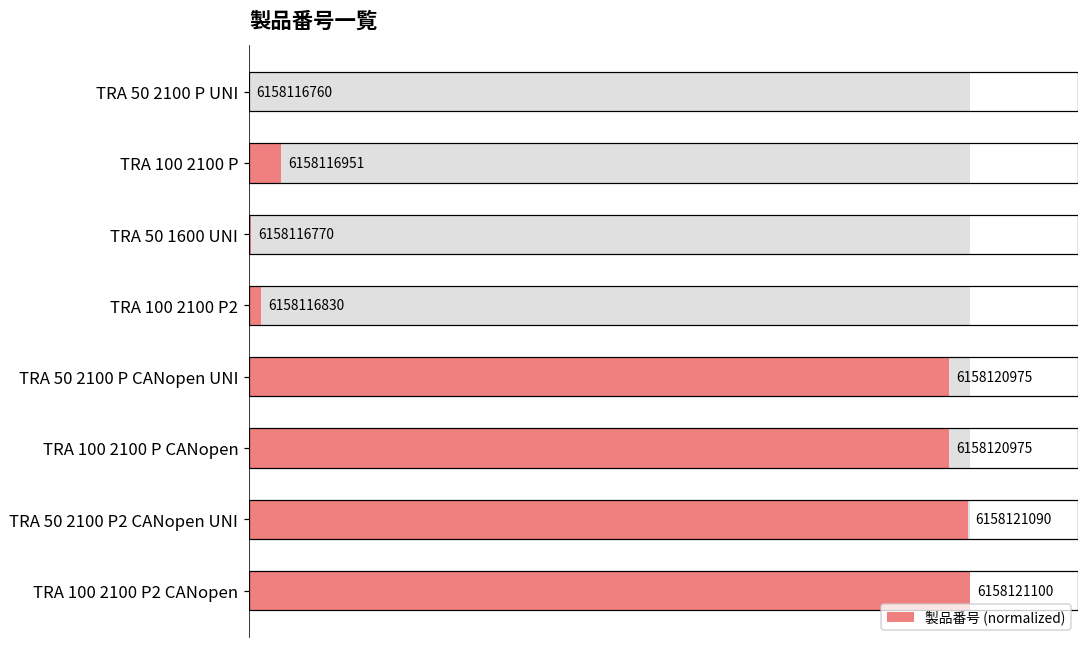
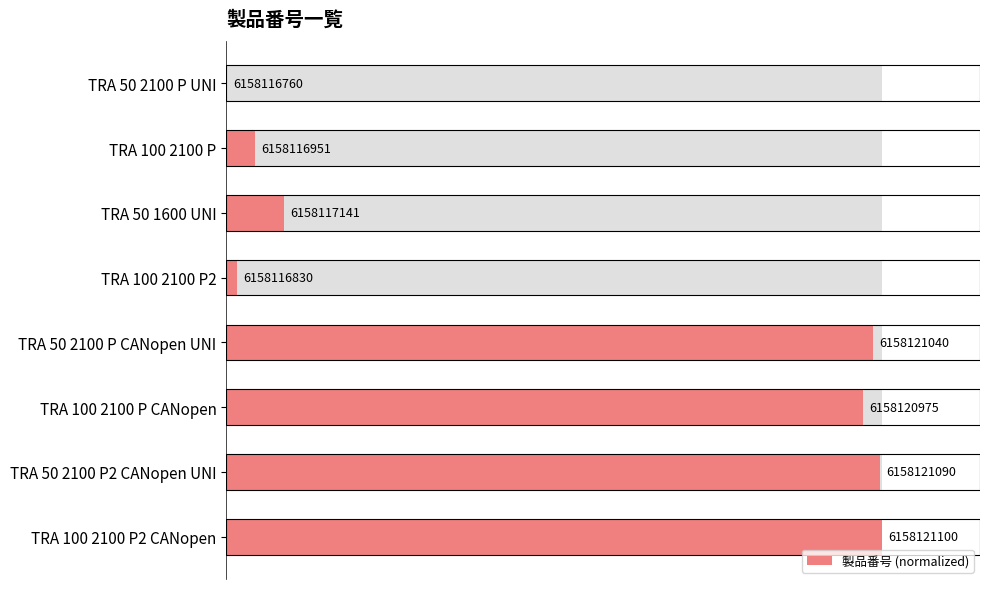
  {
    "製品番号 (normalized)": {
-     "TRA 50 1600 UNI": 6158116770,
-     "TRA 50 2100 P CANopen UNI": 6158120975
+     "TRA 50 1600 UNI": 6158117141,
+     "TRA 50 2100 P CANopen UNI": 6158121040
    }
  }
